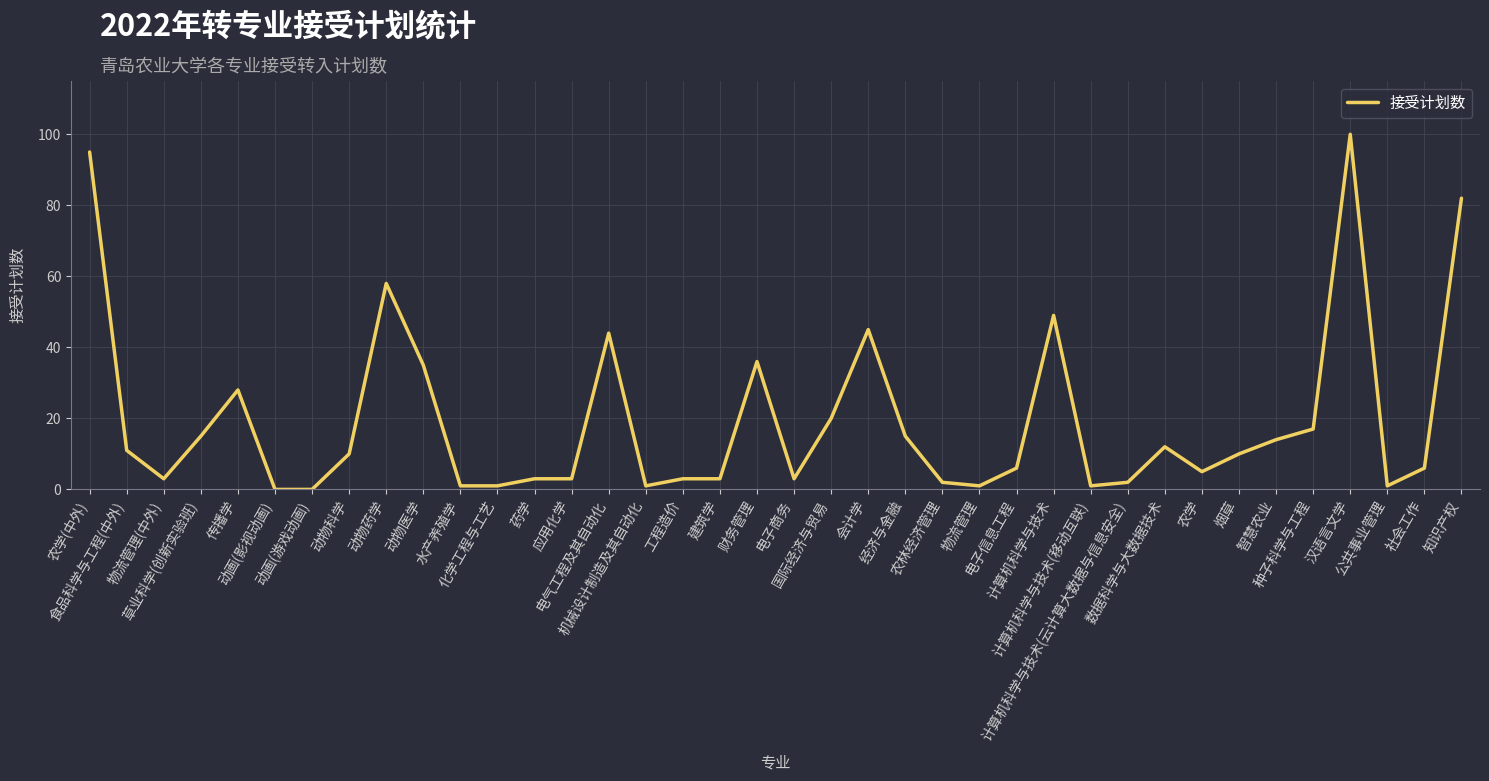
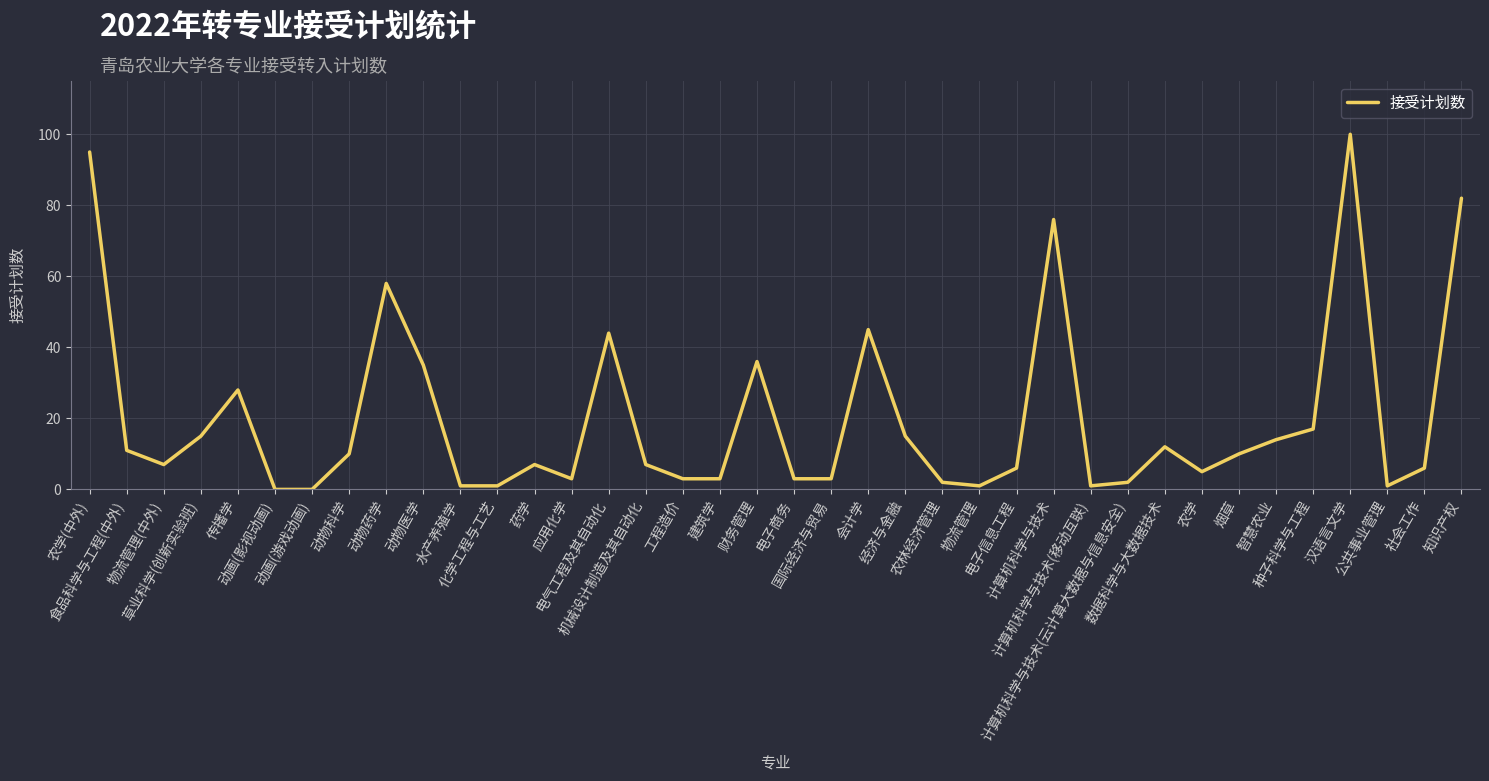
  {
    "农学(中外)": 95,
    "食品科学与工程(中外)": 11,
-   "物流管理(中外)": 3,
+   "物流管理(中外)": 7,
    "草业科学(创新实验班)": 15,
    "传播学": 28,
    "动画(影视动画)": 0,
    "动画(游戏动画)": 0,
    "动物科学": 10,
    "动物药学": 58,
    "动物医学": 35,
    "水产养殖学": 1,
    "化学工程与工艺": 1,
-   "药学": 3,
+   "药学": 7,
    "应用化学": 3,
    "电气工程及其自动化": 44,
-   "机械设计制造及其自动化": 1,
+   "机械设计制造及其自动化": 7,
    "工程造价": 3,
    "建筑学": 3,
    "财务管理": 36,
    "电子商务": 3,
-   "国际经济与贸易": 20,
+   "国际经济与贸易": 3,
    "会计学": 45,
    "经济与金融": 15,
    "农林经济管理": 2,
    "物流管理": 1,
    "电子信息工程": 6,
-   "计算机科学与技术": 49,
+   "计算机科学与技术": 76,
    "计算机科学与技术(移动互联)": 1,
    "计算机科学与技术(云计算大数据与信息安全)": 2,
    "数据科学与大数据技术": 12,
    "农学": 5,
    "烟草": 10,
    "智慧农业": 14,
    "种子科学与工程": 17,
    "汉语言文学": 100,
    "公共事业管理": 1,
    "社会工作": 6,
    "知识产权": 82
  }
